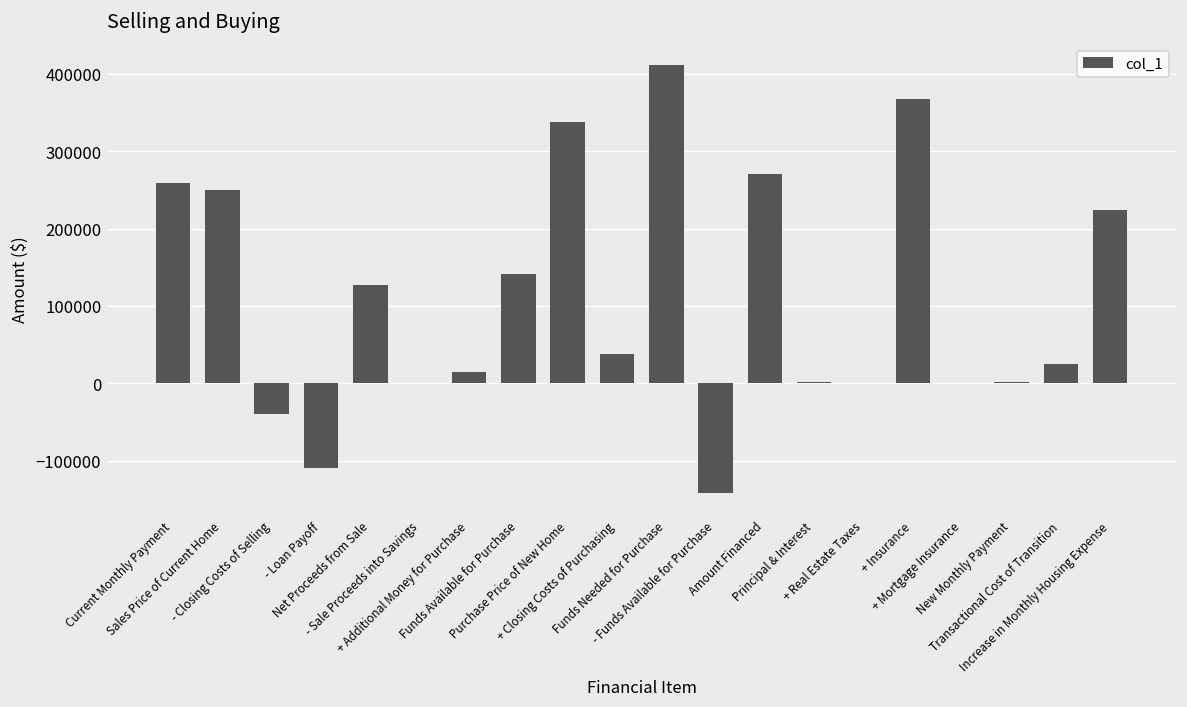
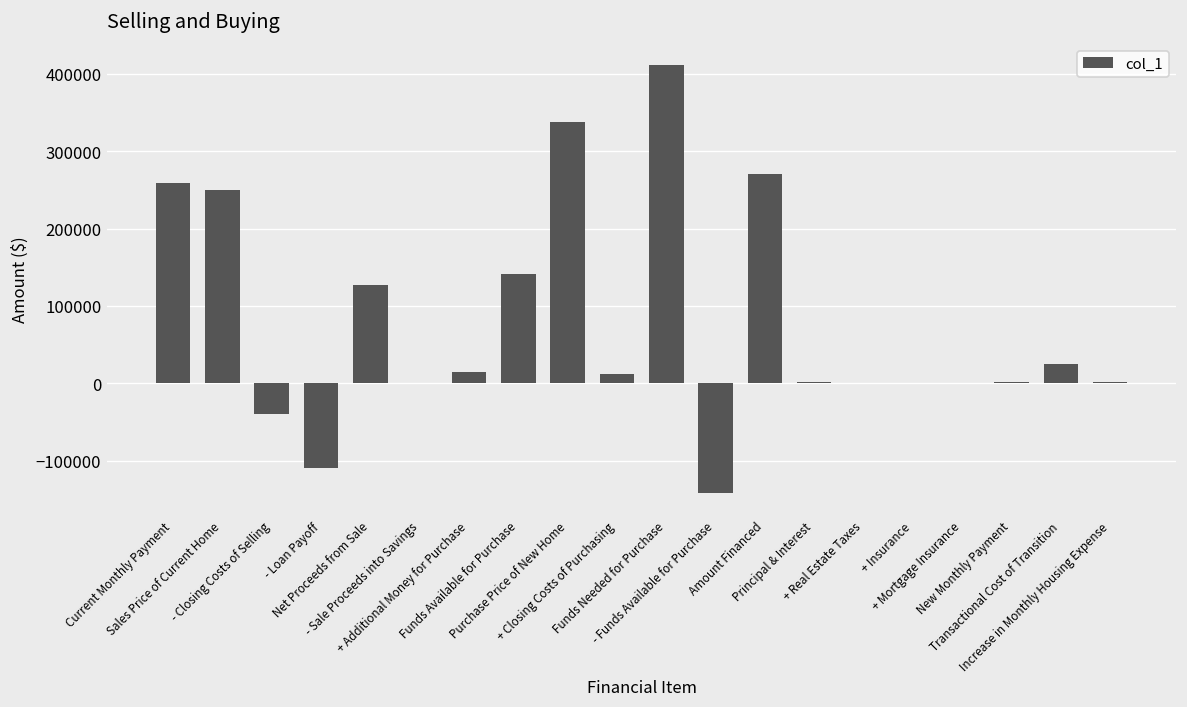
  {
    "Current Monthly Payment": 260000,
    "Sales Price of Current Home": 250000,
    "- Closing Costs of Selling": -40000,
    "- Loan Payoff": -110000,
    "Net Proceeds from Sale": 130000,
    "- Sale Proceeds into Savings": 0,
    "+ Additional Money for Purchase": 20000,
    "Funds Available for Purchase": 140000,
    "Purchase Price of New Home": 340000,
-   "+ Closing Costs of Purchasing": 40000,
+   "+ Closing Costs of Purchasing": 10000,
    "Funds Needed for Purchase": 410000,
    "- Funds Available for Purchase": -140000,
    "Amount Financed": 270000,
-   "+ Insurance": 370000,
+   "+ Insurance": 0,
    "+ Mortgage Insurance": 0,
    "Transactional Cost of Transition": 30000,
-   "Increase in Monthly Housing Expense": 220000
+   "Increase in Monthly Housing Expense": 0
  }
